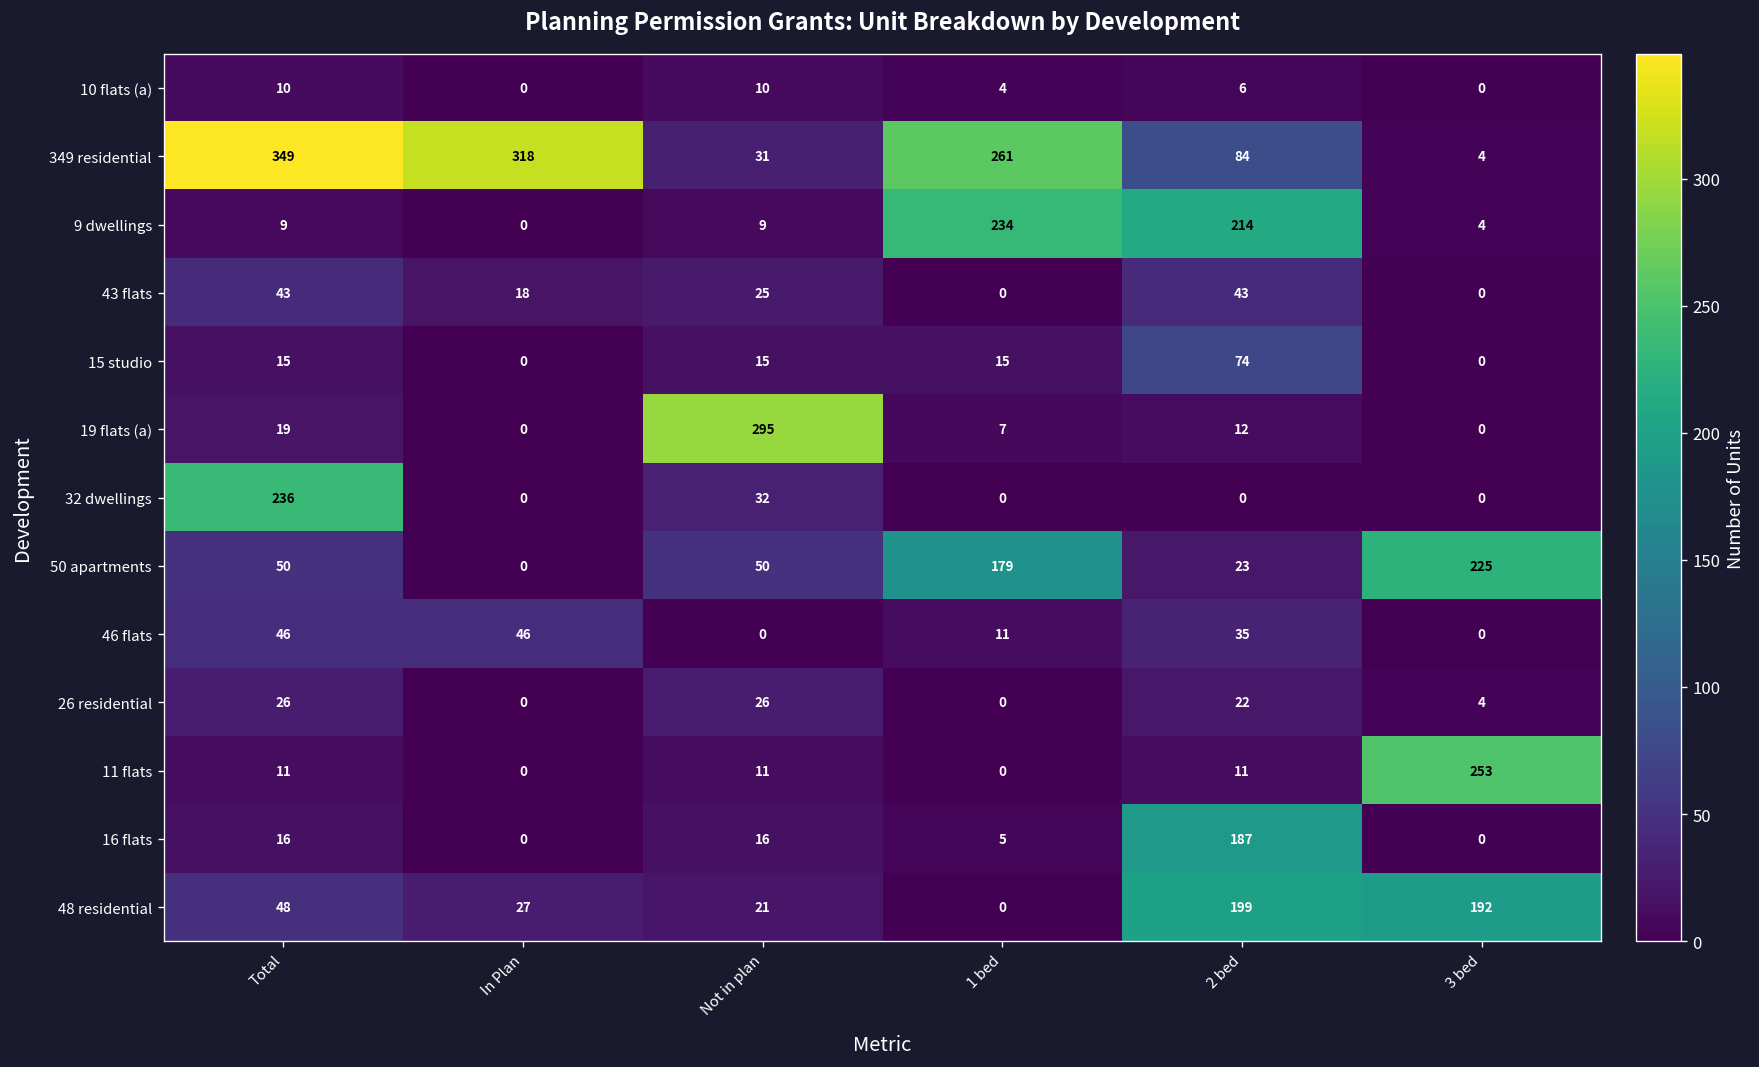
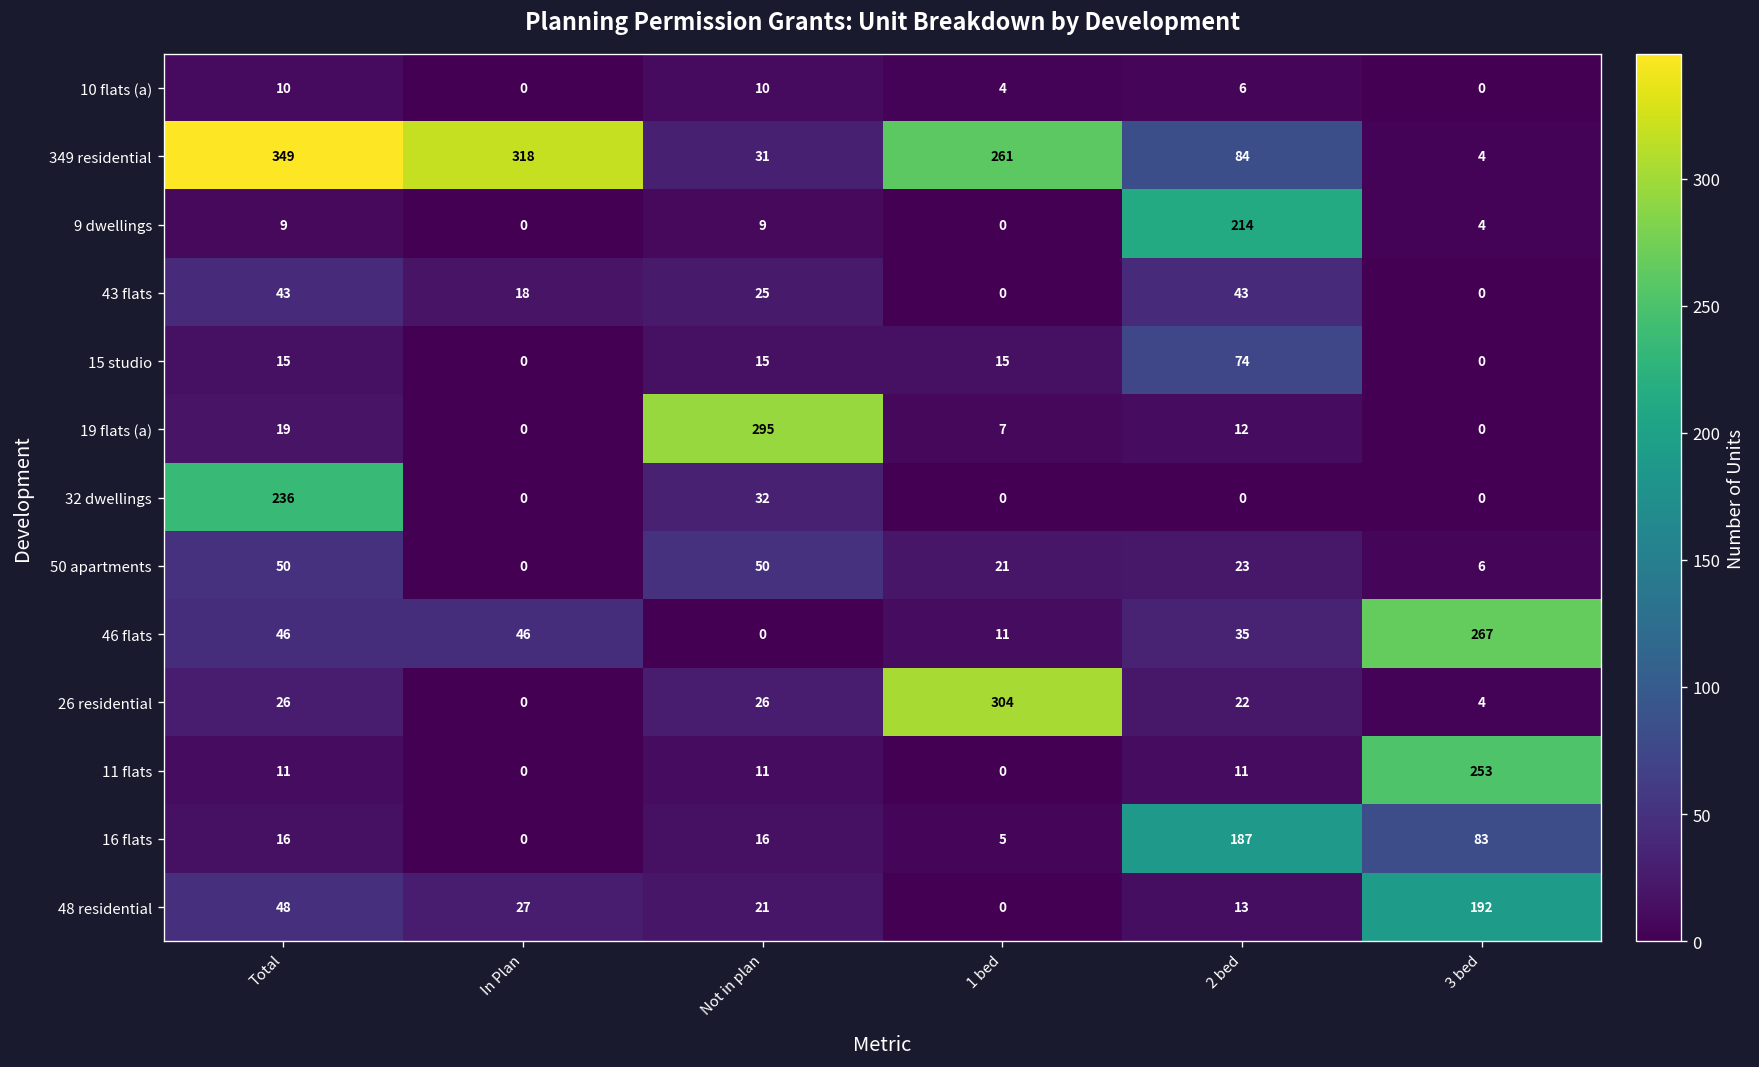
  {
    "10 flats (a)": {
      "Total": 10,
      "In Plan": 0,
      "Not in plan": 10,
      "1 bed": 4,
      "2 bed": 6,
      "3 bed": 0
    },
    "349 residential": {
      "Total": 349,
      "In Plan": 318,
      "Not in plan": 31,
      "1 bed": 261,
      "2 bed": 84,
      "3 bed": 4
    },
    "9 dwellings": {
      "Total": 9,
      "In Plan": 0,
      "Not in plan": 9,
-     "1 bed": 234,
+     "1 bed": 0,
      "2 bed": 214,
      "3 bed": 4
    },
    "43 flats": {
      "Total": 43,
      "In Plan": 18,
      "Not in plan": 25,
      "1 bed": 0,
      "2 bed": 43,
      "3 bed": 0
    },
    "15 studio": {
      "Total": 15,
      "In Plan": 0,
      "Not in plan": 15,
      "1 bed": 15,
      "2 bed": 74,
      "3 bed": 0
    },
    "19 flats (a)": {
      "Total": 19,
      "In Plan": 0,
      "Not in plan": 295,
      "1 bed": 7,
      "2 bed": 12,
      "3 bed": 0
    },
    "32 dwellings": {
      "Total": 236,
      "In Plan": 0,
      "Not in plan": 32,
      "1 bed": 0,
      "2 bed": 0,
      "3 bed": 0
    },
    "50 apartments": {
      "Total": 50,
      "In Plan": 0,
      "Not in plan": 50,
-     "1 bed": 179,
+     "1 bed": 21,
      "2 bed": 23,
-     "3 bed": 225
+     "3 bed": 6
    },
    "46 flats": {
      "Total": 46,
      "In Plan": 46,
      "Not in plan": 0,
      "1 bed": 11,
      "2 bed": 35,
-     "3 bed": 0
+     "3 bed": 267
    },
    "26 residential": {
      "Total": 26,
      "In Plan": 0,
      "Not in plan": 26,
-     "1 bed": 0,
+     "1 bed": 304,
      "2 bed": 22,
      "3 bed": 4
    },
    "11 flats": {
      "Total": 11,
      "In Plan": 0,
      "Not in plan": 11,
      "1 bed": 0,
      "2 bed": 11,
      "3 bed": 253
    },
    "16 flats": {
      "Total": 16,
      "In Plan": 0,
      "Not in plan": 16,
      "1 bed": 5,
      "2 bed": 187,
-     "3 bed": 0
+     "3 bed": 83
    },
    "48 residential": {
      "Total": 48,
      "In Plan": 27,
      "Not in plan": 21,
      "1 bed": 0,
-     "2 bed": 199,
+     "2 bed": 13,
      "3 bed": 192
    }
  }
